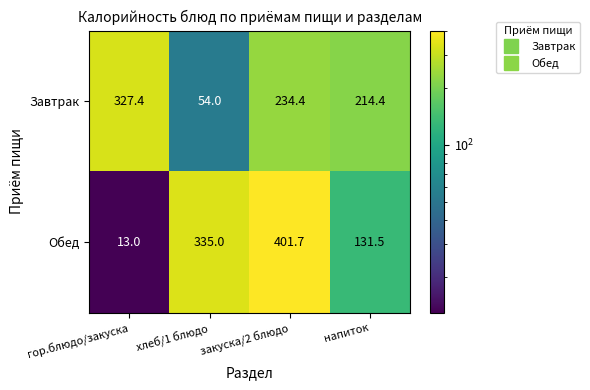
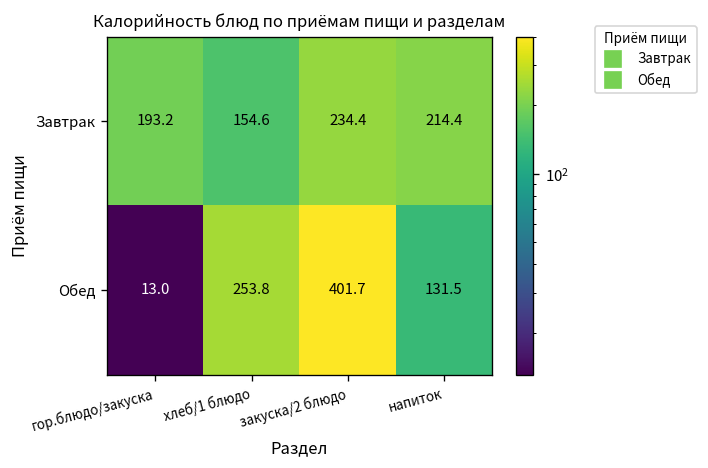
  {
    "Завтрак": {
-     "гор.блюдо/закуска": 327.4,
-     "хлеб/1 блюдо": 54.0,
+     "гор.блюдо/закуска": 193.2,
+     "хлеб/1 блюдо": 154.6,
      "закуска/2 блюдо": 234.4,
      "напиток": 214.4
    },
    "Обед": {
      "гор.блюдо/закуска": 13.0,
-     "хлеб/1 блюдо": 335.0,
+     "хлеб/1 блюдо": 253.8,
      "закуска/2 блюдо": 401.7,
      "напиток": 131.5
    }
  }
